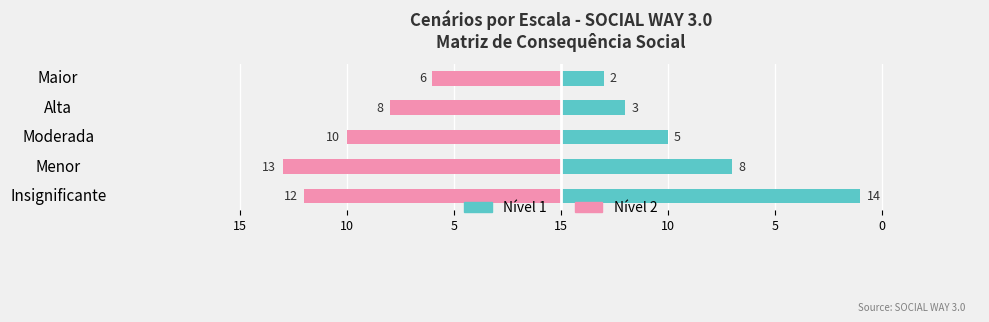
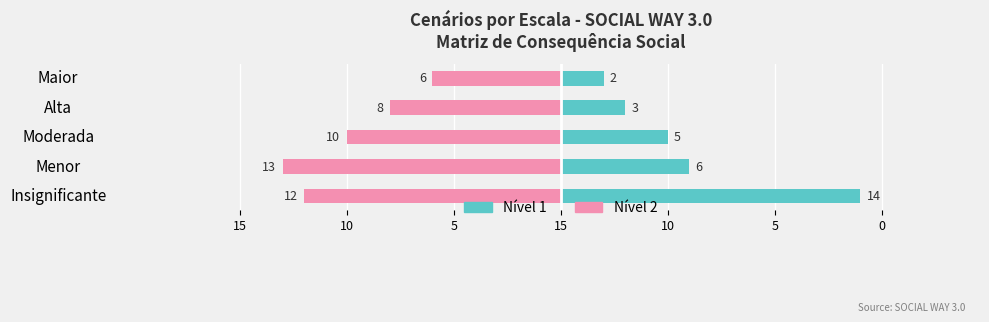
  {
    "Nível 1": {
      "Maior": 2,
      "Alta": 3,
      "Moderada": 5,
-     "Menor": 8,
+     "Menor": 6,
      "Insignificante": 14
    }
  }
